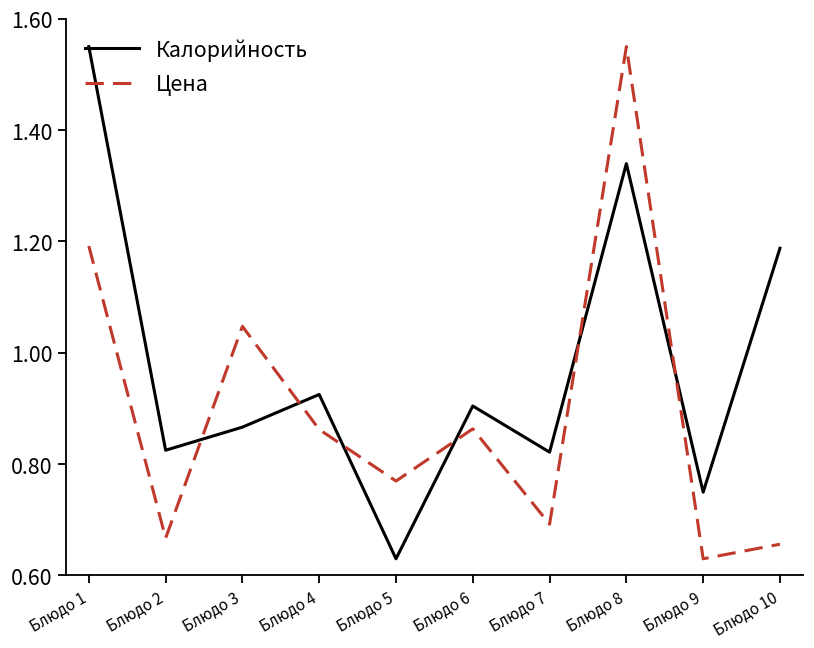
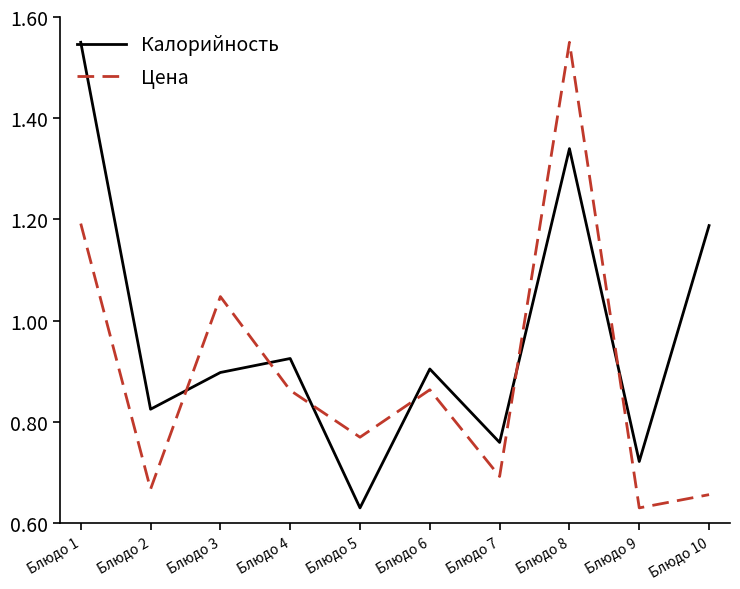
  {
    "Калорийность": {
      "Блюдо 1": 1.55,
      "Блюдо 2": 0.82,
-     "Блюдо 3": 0.87,
+     "Блюдо 3": 0.90,
      "Блюдо 4": 0.93,
      "Блюдо 5": 0.63,
      "Блюдо 6": 0.90,
-     "Блюдо 7": 0.82,
+     "Блюдо 7": 0.76,
      "Блюдо 8": 1.34,
-     "Блюдо 9": 0.75,
+     "Блюдо 9": 0.72,
      "Блюдо 10": 1.19
    },
    "Цена": {
      "Блюдо 1": 1.19,
      "Блюдо 2": 0.67,
      "Блюдо 3": 1.05,
      "Блюдо 4": 0.86,
      "Блюдо 5": 0.77,
      "Блюдо 6": 0.86,
      "Блюдо 7": 0.69,
      "Блюдо 8": 1.55,
      "Блюдо 9": 0.63,
      "Блюдо 10": 0.66
    }
  }
